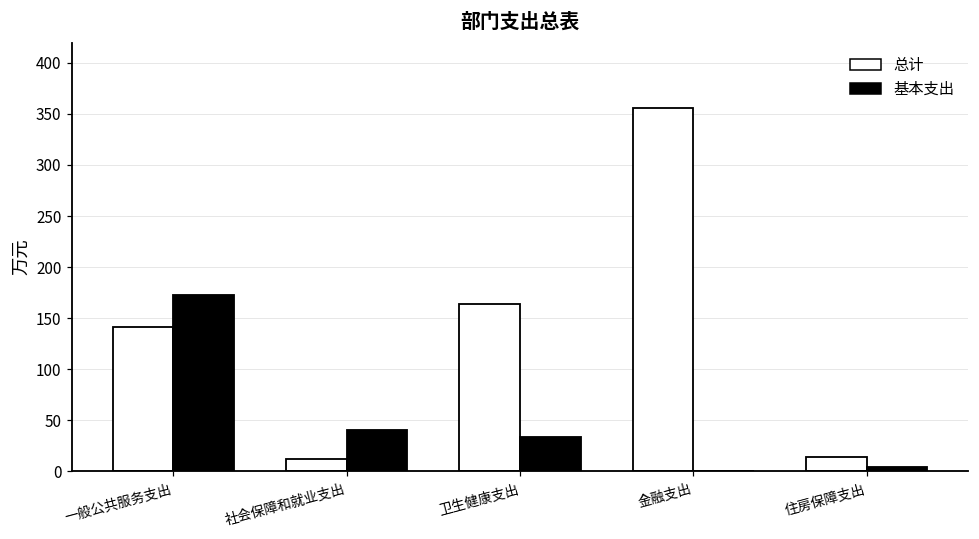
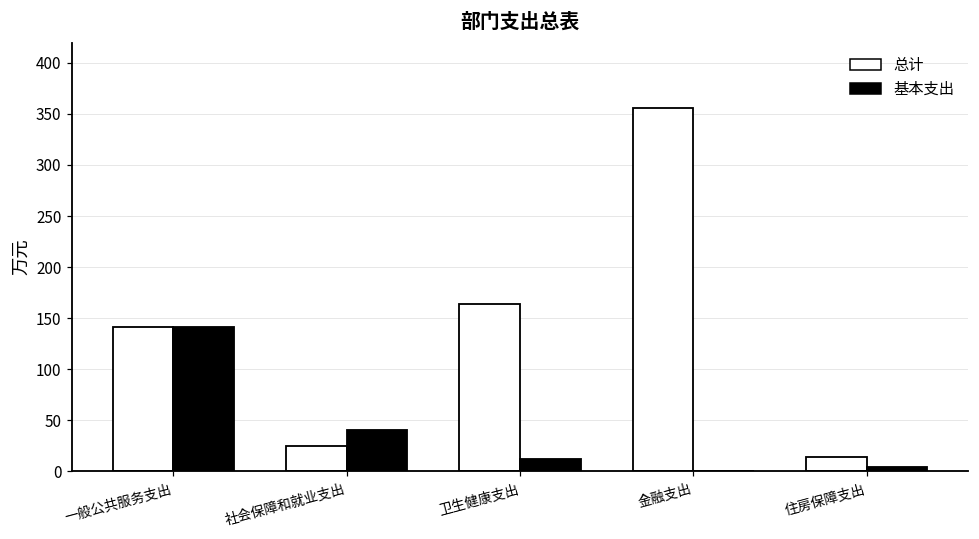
  {
    "总计": {
      "一般公共服务支出": 140,
-     "社会保障和就业支出": 10,
+     "社会保障和就业支出": 30,
      "卫生健康支出": 160,
      "金融支出": 360,
      "住房保障支出": 10
    },
    "基本支出": {
-     "一般公共服务支出": 170,
+     "一般公共服务支出": 140,
      "社会保障和就业支出": 40,
-     "卫生健康支出": 30,
+     "卫生健康支出": 10,
      "金融支出": 0,
      "住房保障支出": 0
    }
  }
